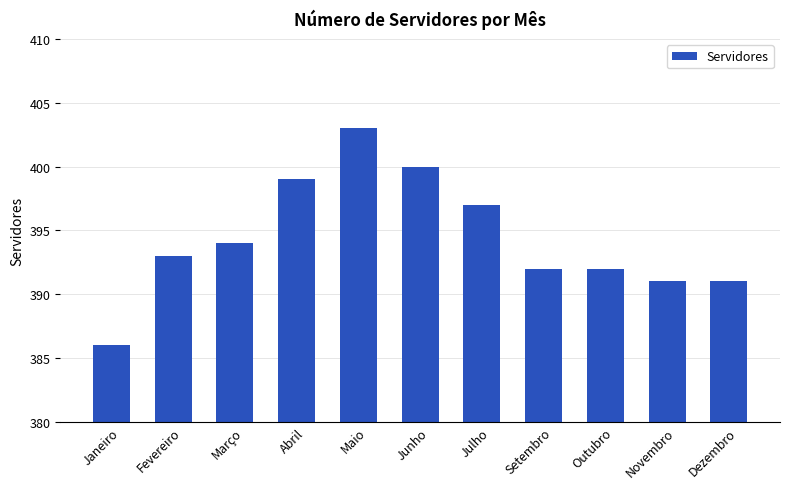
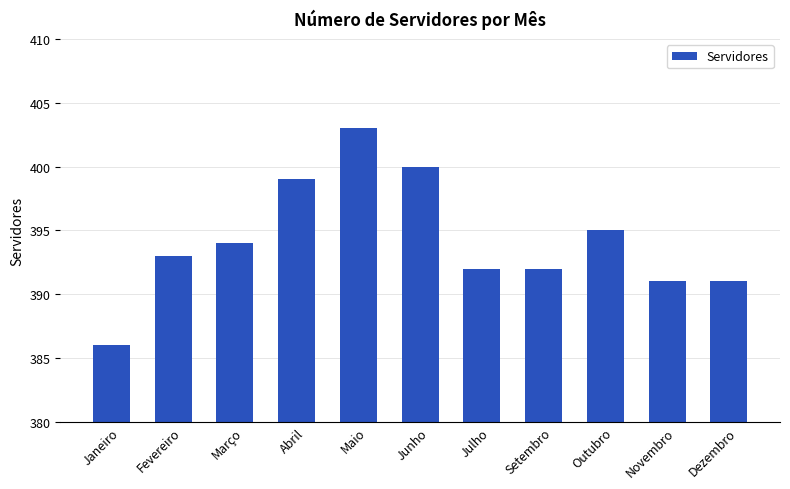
  {
    "Janeiro": 386,
    "Fevereiro": 393,
    "Março": 394,
    "Abril": 399,
    "Maio": 403,
    "Junho": 400,
-   "Julho": 397,
+   "Julho": 392,
    "Setembro": 392,
-   "Outubro": 392,
+   "Outubro": 395,
    "Novembro": 391,
    "Dezembro": 391
  }
